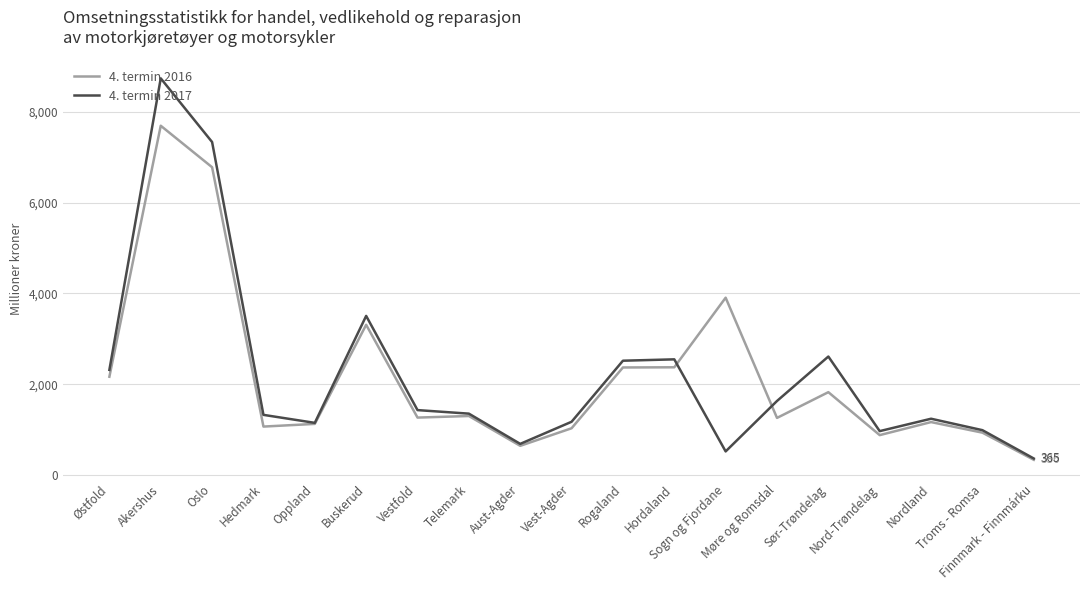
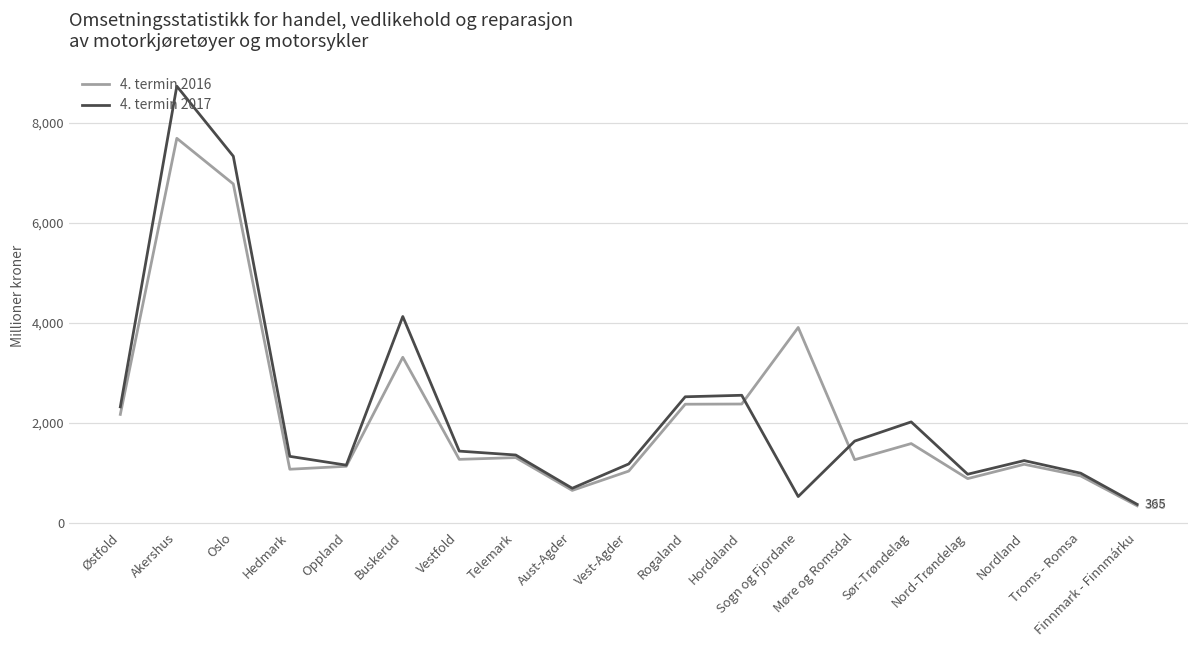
  {
    "4. termin 2016": {
      "Østfold": "2,200",
      "Akershus": "7,700",
      "Oslo": "6,800",
      "Hedmark": "1,100",
      "Buskerud": "3,300",
      "Vestfold": "1,300",
      "Vest-Agder": "1,000",
      "Rogaland": "2,400",
      "Hordaland": "2,400",
      "Sogn og Fjordane": "3,900",
      "Møre og Romsdal": "1,300",
-     "Sør-Trøndelag": "1,800",
+     "Sør-Trøndelag": "1,600",
      "Nord-Trøndelag": "900",
      "Nordland": "1,200"
    },
    "4. termin 2017": {
      "Østfold": "2,300",
      "Akershus": "8,700",
      "Oslo": "7,300",
      "Hedmark": "1,300",
-     "Buskerud": "3,500",
+     "Buskerud": "4,100",
      "Vestfold": "1,400",
      "Vest-Agder": "1,200",
      "Rogaland": "2,500",
      "Hordaland": "2,500",
      "Sogn og Fjordane": "500",
      "Møre og Romsdal": "1,600",
-     "Sør-Trøndelag": "2,600",
+     "Sør-Trøndelag": "2,000",
      "Nord-Trøndelag": "1,000",
      "Nordland": "1,200"
    }
  }
